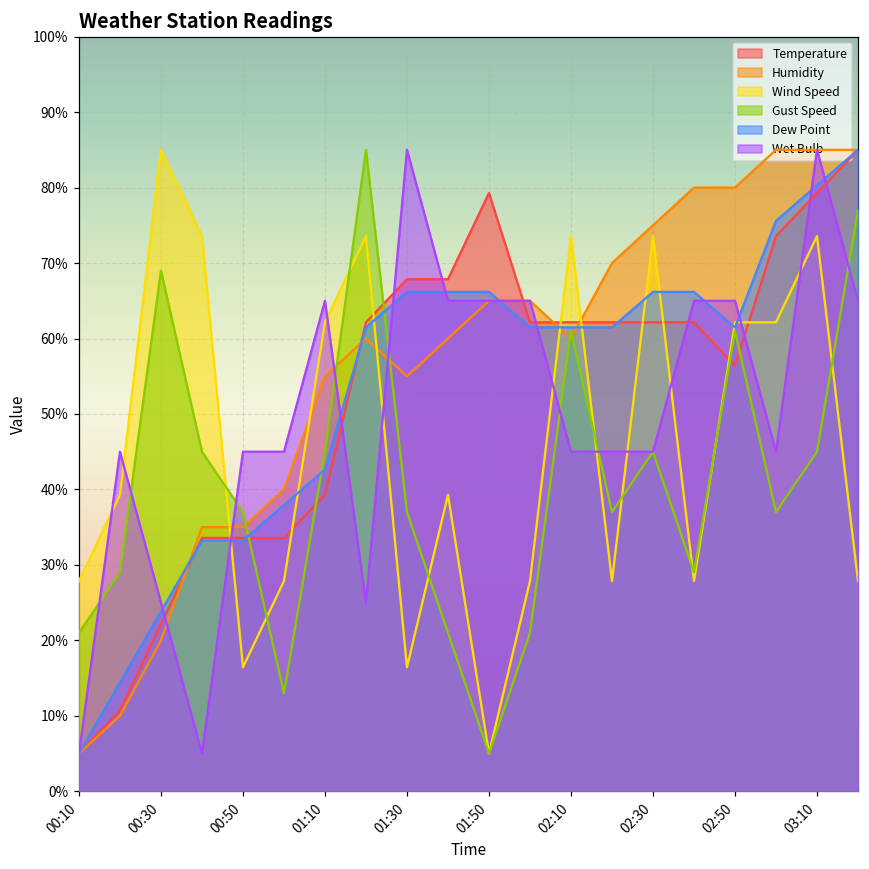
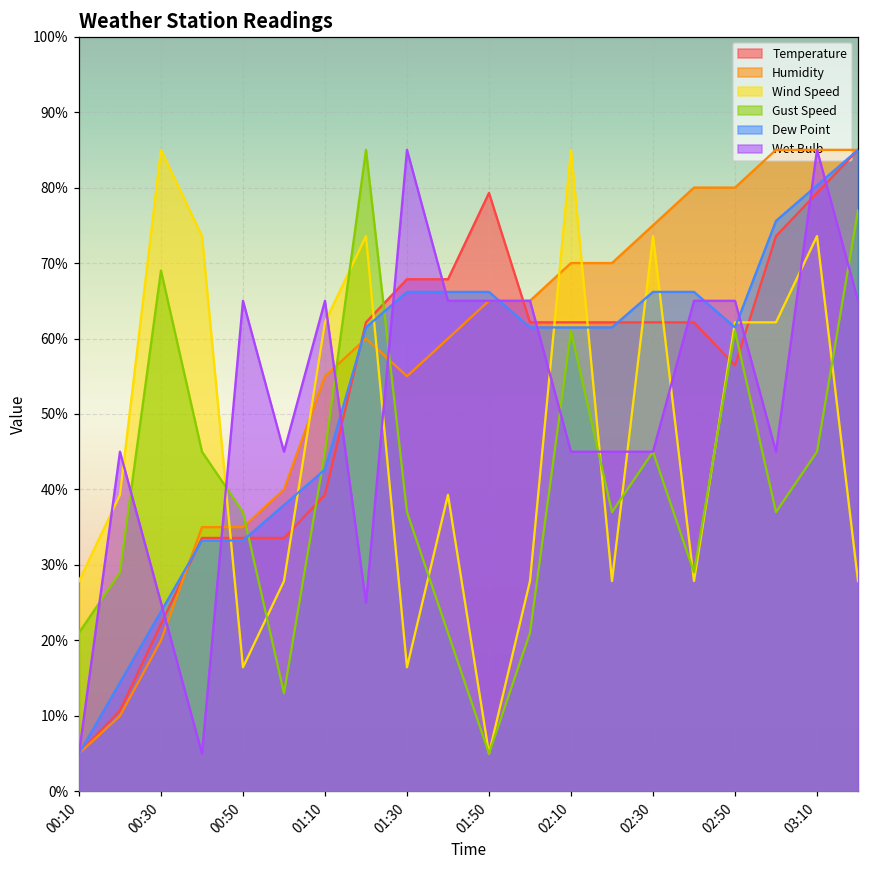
  {
    "Temperature": {
      "00:30": "22%",
      "01:10": "39%",
      "01:30": "68%",
      "01:50": "79%",
      "02:10": "62%",
      "02:30": "62%",
      "02:50": "56%",
      "03:10": "79%"
    },
    "Humidity": {
      "00:30": "20%",
      "00:50": "35%",
      "01:10": "55%",
      "01:30": "55%",
-     "02:10": "60%",
+     "02:10": "70%",
      "02:30": "75%",
      "02:50": "80%"
    },
    "Wind Speed": {
      "00:10": "28%",
      "00:30": "85%",
      "00:50": "16%",
      "01:10": "62%",
      "01:30": "16%",
-     "02:10": "74%",
+     "02:10": "85%",
      "02:30": "74%",
      "02:50": "62%",
      "03:10": "74%"
    },
    "Gust Speed": {
      "00:10": "21%",
      "00:30": "69%",
      "00:50": "37%",
      "01:10": "45%",
      "01:30": "37%",
      "02:10": "61%",
      "02:50": "61%",
      "03:10": "45%"
    },
    "Dew Point": {
      "00:30": "24%",
      "01:10": "43%",
      "01:30": "66%",
      "01:50": "66%",
      "02:10": "61%",
      "02:30": "66%",
      "02:50": "61%",
      "03:10": "80%"
    },
    "Wet Bulb": {
      "00:30": "25%",
-     "00:50": "45%",
+     "00:50": "65%",
      "01:10": "65%",
      "01:30": "85%",
      "02:10": "45%",
      "02:50": "65%"
    }
  }
